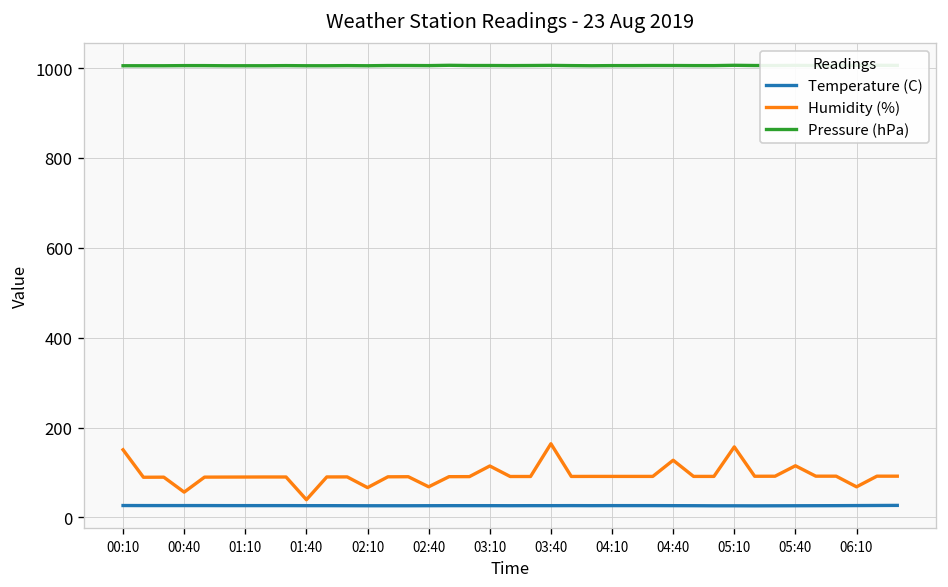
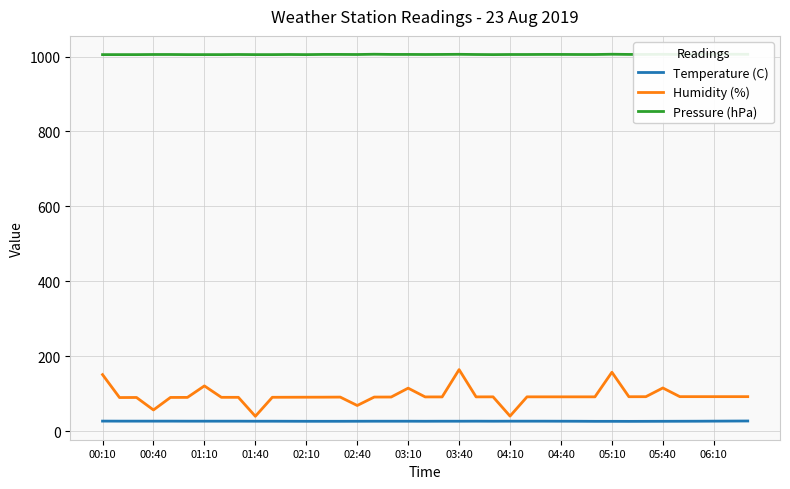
  {
    "Temperature (C)": {
      "00:10": 30,
      "00:40": 30,
      "01:10": 30,
      "01:40": 30,
      "02:10": 30,
      "02:40": 30,
      "03:10": 30,
      "03:40": 30,
      "04:10": 30,
      "04:40": 30,
      "05:10": 30,
      "05:40": 30,
      "06:10": 30
    },
    "Humidity (%)": {
      "00:10": 150,
      "00:40": 60,
-     "01:10": 90,
+     "01:10": 120,
      "01:40": 40,
-     "02:10": 70,
+     "02:10": 90,
      "02:40": 70,
      "03:10": 110,
      "03:40": 160,
-     "04:10": 90,
-     "04:40": 130,
+     "04:10": 40,
+     "04:40": 90,
      "05:10": 160,
      "05:40": 120,
-     "06:10": 70
+     "06:10": 90
    },
    "Pressure (hPa)": {
      "00:10": 1010,
      "00:40": 1010,
      "01:10": 1010,
      "01:40": 1010,
      "02:10": 1010,
      "02:40": 1010,
      "03:10": 1010,
      "03:40": 1010,
      "04:10": 1010,
      "04:40": 1010,
      "05:10": 1010
    }
  }
